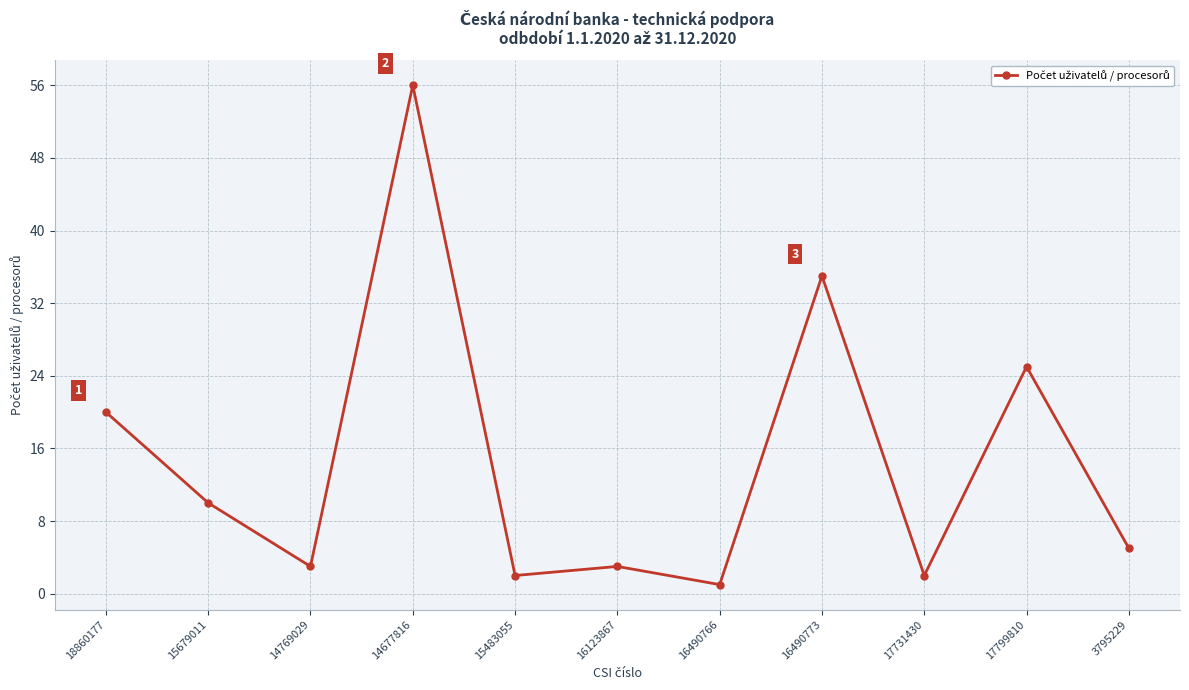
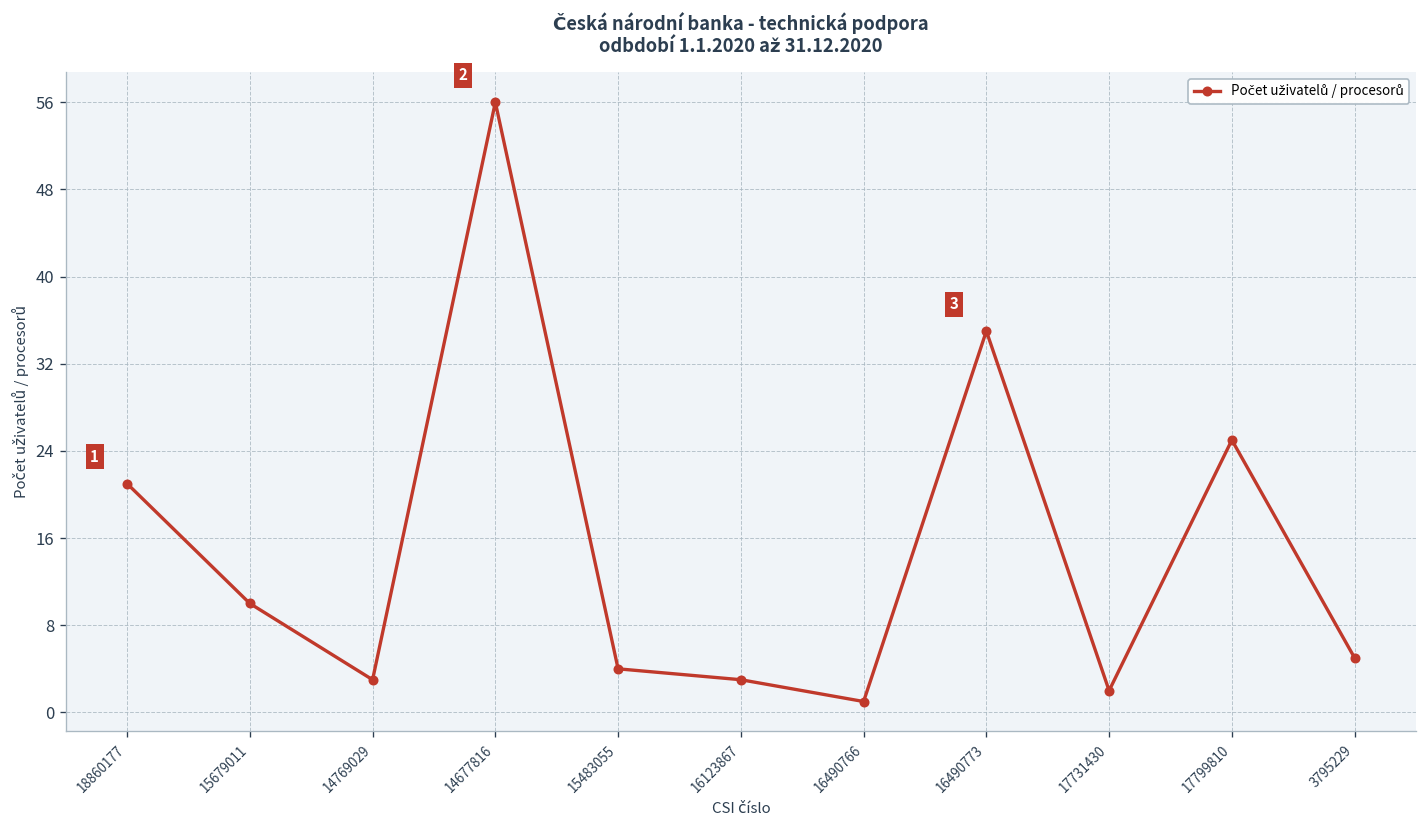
  {
-   "18860177": 20,
+   "18860177": 21,
    "15679011": 10,
    "14769029": 3,
    "14677816": 56,
-   "15483055": 2,
+   "15483055": 4,
    "16123867": 3,
    "16490766": 1,
    "16490773": 35,
    "17731430": 2,
    "17799810": 25,
    "3795229": 5
  }
